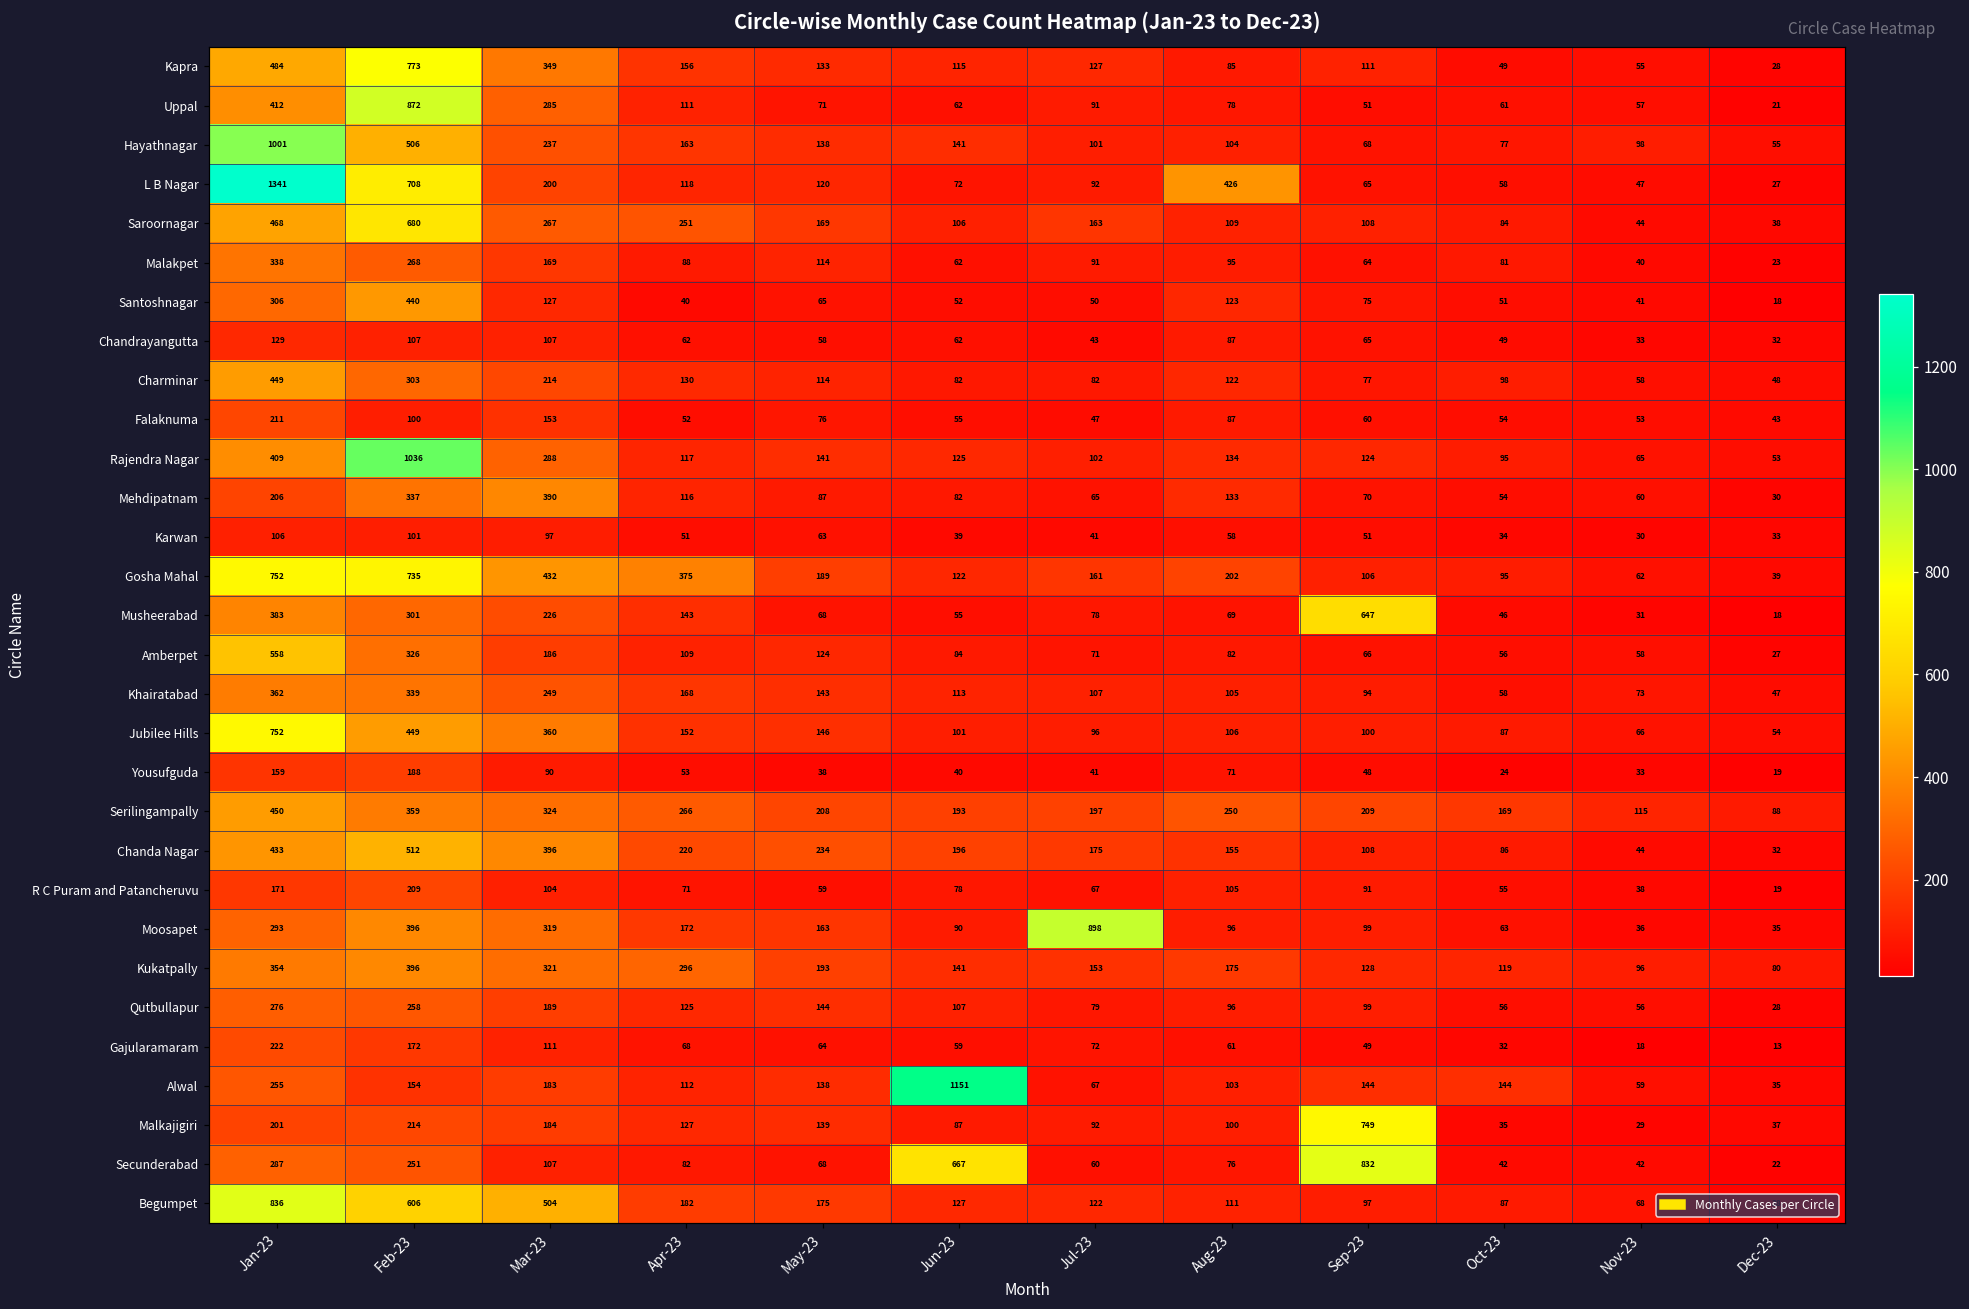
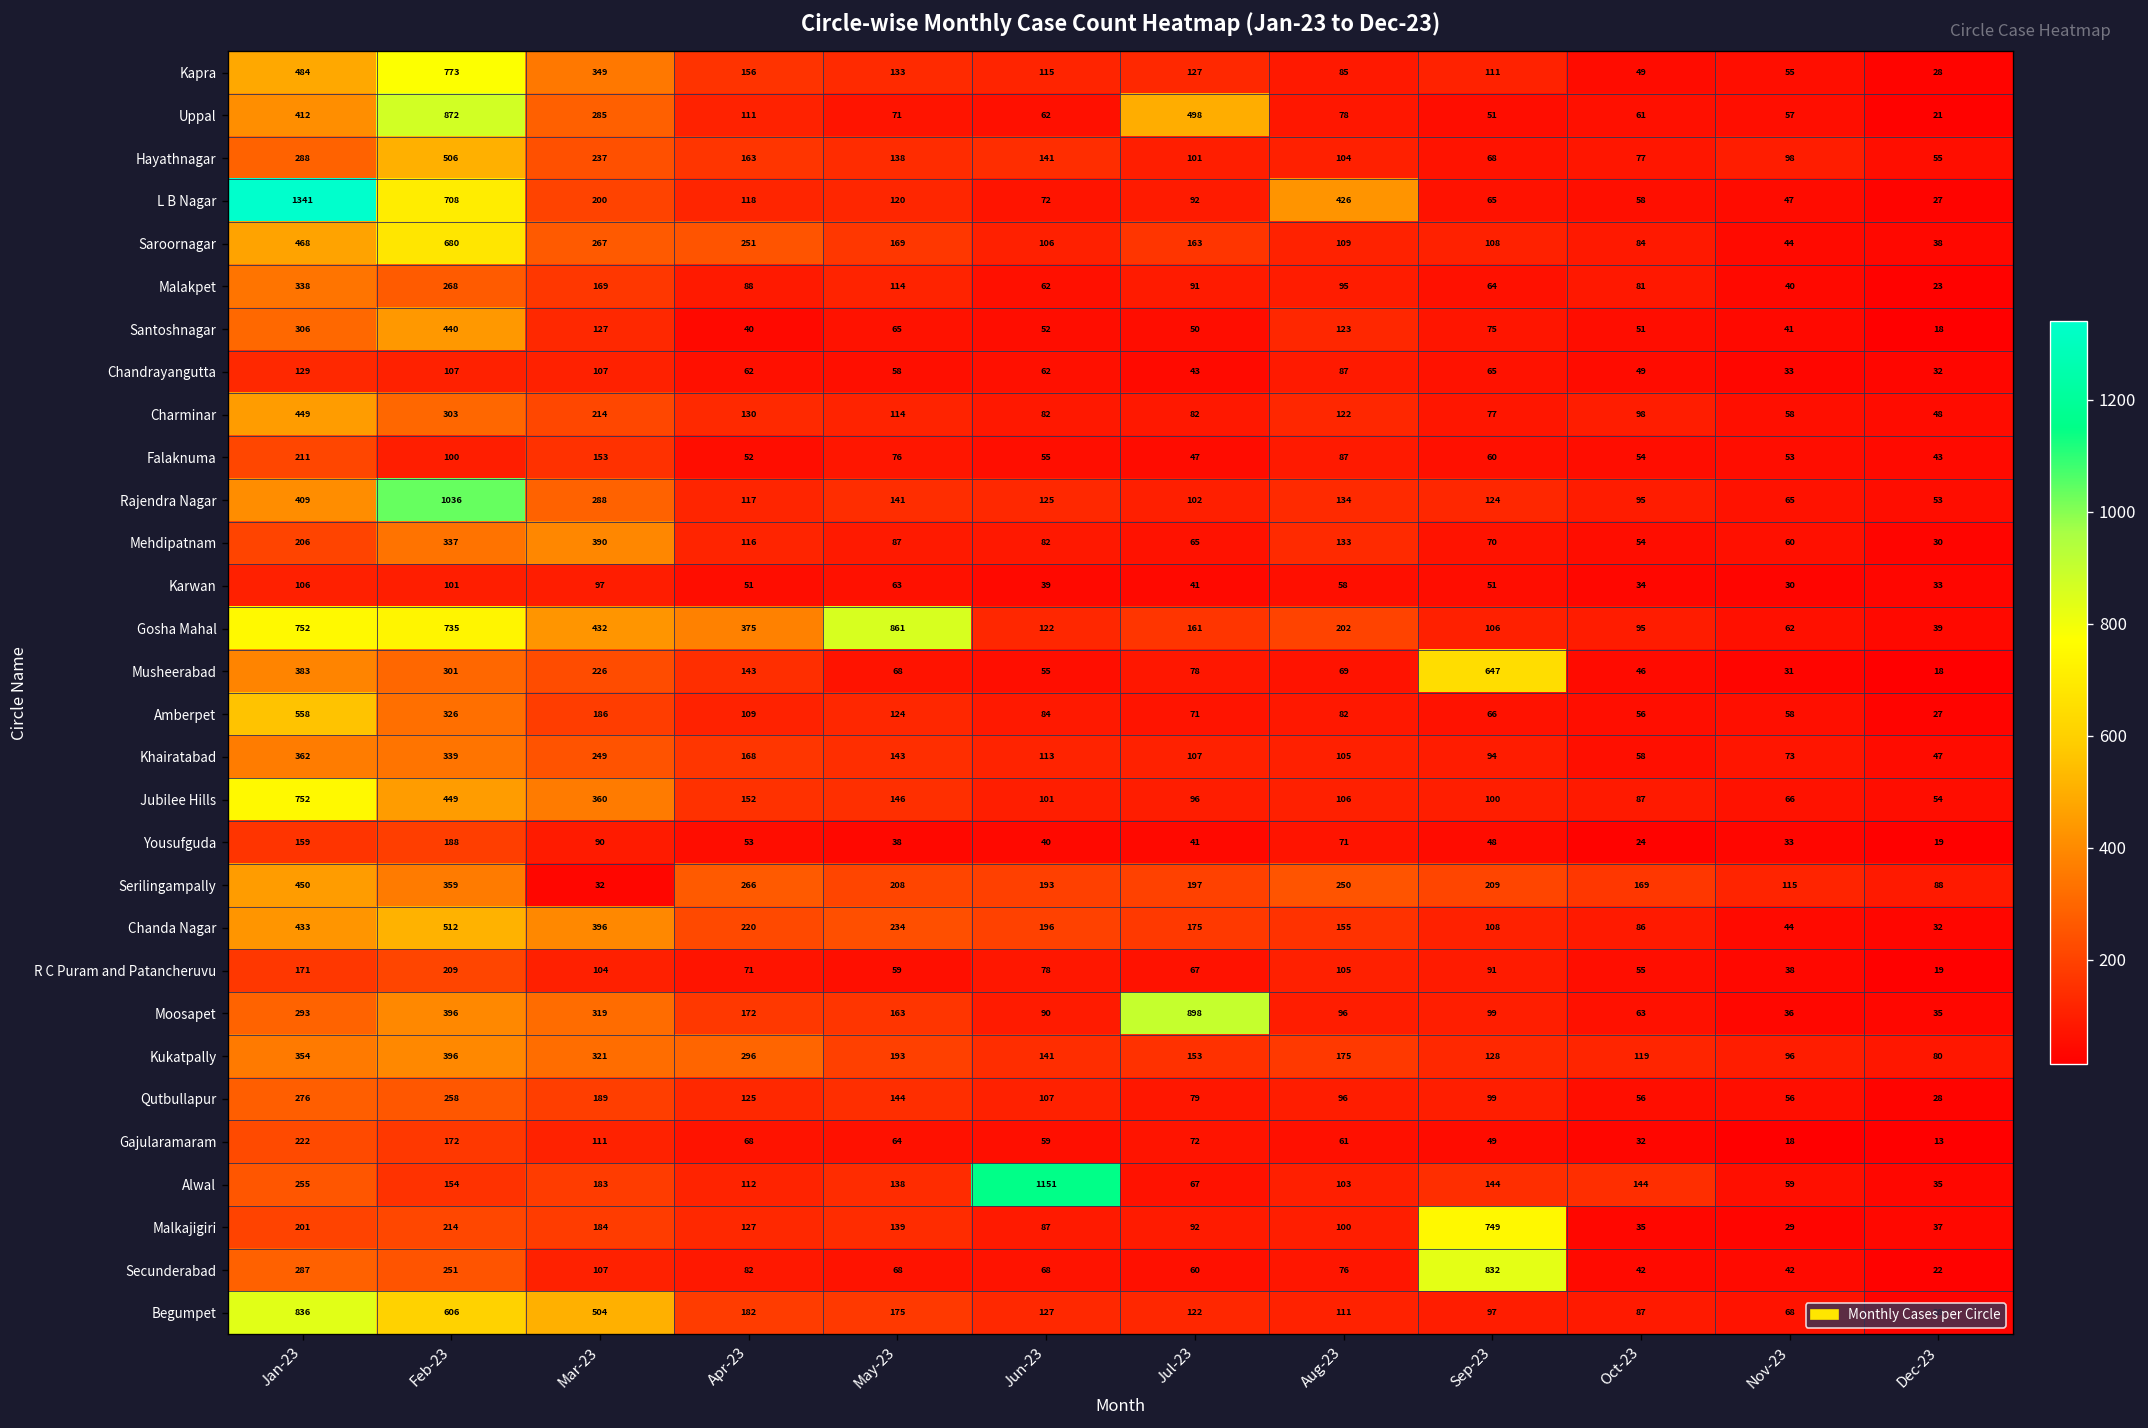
  {
    "Uppal": {
      "Jan-23": 412,
      "Feb-23": 872,
      "Mar-23": 285,
      "Apr-23": 111,
      "May-23": 71,
      "Jun-23": 62,
-     "Jul-23": 91,
+     "Jul-23": 498,
      "Aug-23": 78,
      "Sep-23": 51,
      "Oct-23": 61,
      "Nov-23": 57,
      "Dec-23": 21
    },
    "Hayathnagar": {
-     "Jan-23": 1001,
+     "Jan-23": 288,
      "Feb-23": 506,
      "Mar-23": 237,
      "Apr-23": 163,
      "May-23": 138,
      "Jun-23": 141,
      "Jul-23": 101,
      "Aug-23": 104,
      "Sep-23": 68,
      "Oct-23": 77,
      "Nov-23": 98,
      "Dec-23": 55
    },
    "Gosha Mahal": {
      "Jan-23": 752,
      "Feb-23": 735,
      "Mar-23": 432,
      "Apr-23": 375,
-     "May-23": 189,
+     "May-23": 861,
      "Jun-23": 122,
      "Jul-23": 161,
      "Aug-23": 202,
      "Sep-23": 106,
      "Oct-23": 95,
      "Nov-23": 62,
      "Dec-23": 39
    },
    "Serilingampally": {
      "Jan-23": 450,
      "Feb-23": 359,
-     "Mar-23": 324,
+     "Mar-23": 32,
      "Apr-23": 266,
      "May-23": 208,
      "Jun-23": 193,
      "Jul-23": 197,
      "Aug-23": 250,
      "Sep-23": 209,
      "Oct-23": 169,
      "Nov-23": 115,
      "Dec-23": 88
    },
    "Secunderabad": {
      "Jan-23": 287,
      "Feb-23": 251,
      "Mar-23": 107,
      "Apr-23": 82,
      "May-23": 68,
-     "Jun-23": 667,
+     "Jun-23": 68,
      "Jul-23": 60,
      "Aug-23": 76,
      "Sep-23": 832,
      "Oct-23": 42,
      "Nov-23": 42,
      "Dec-23": 22
    }
  }
